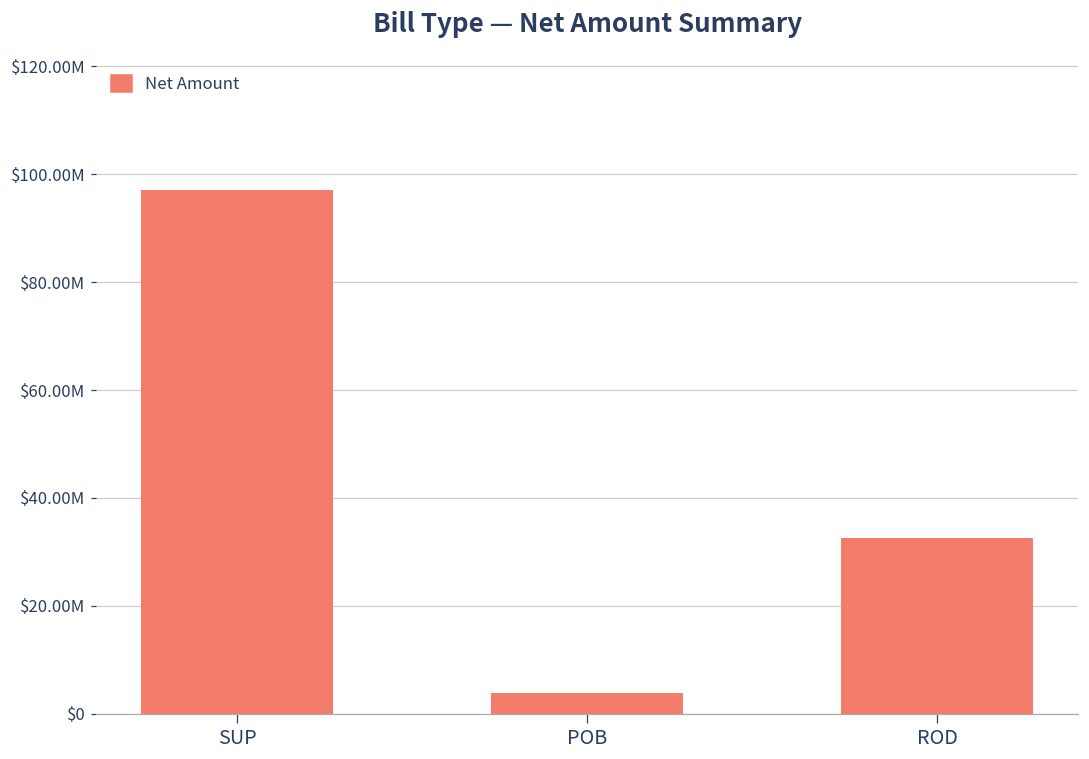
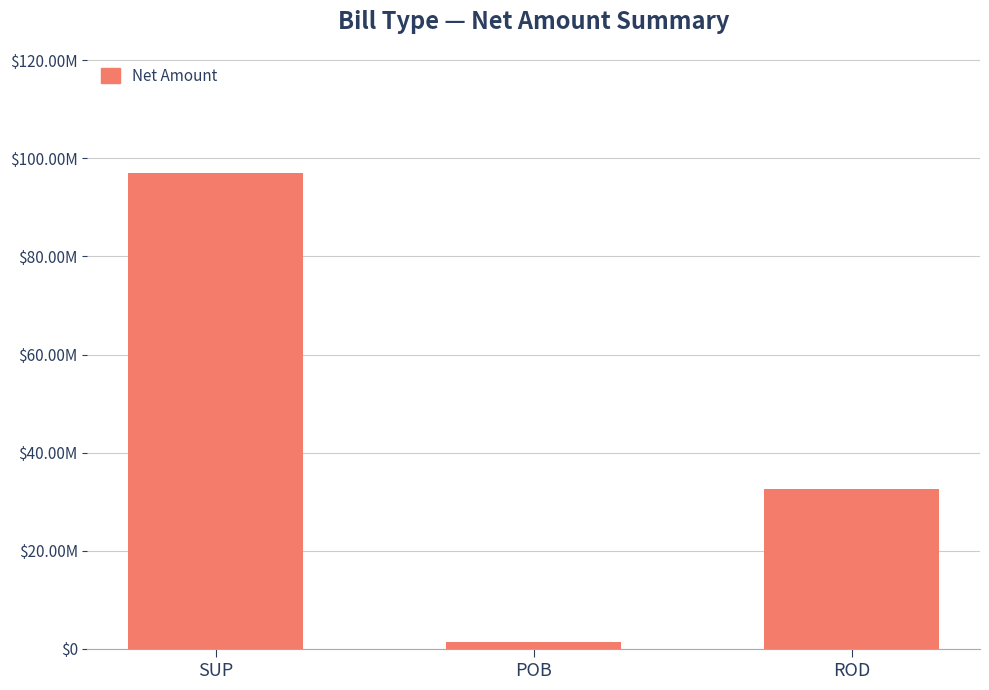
  {
    "SUP": "$97000000",
-   "POB": "$4000000",
+   "POB": "$1000000",
    "ROD": "$33000000"
  }
